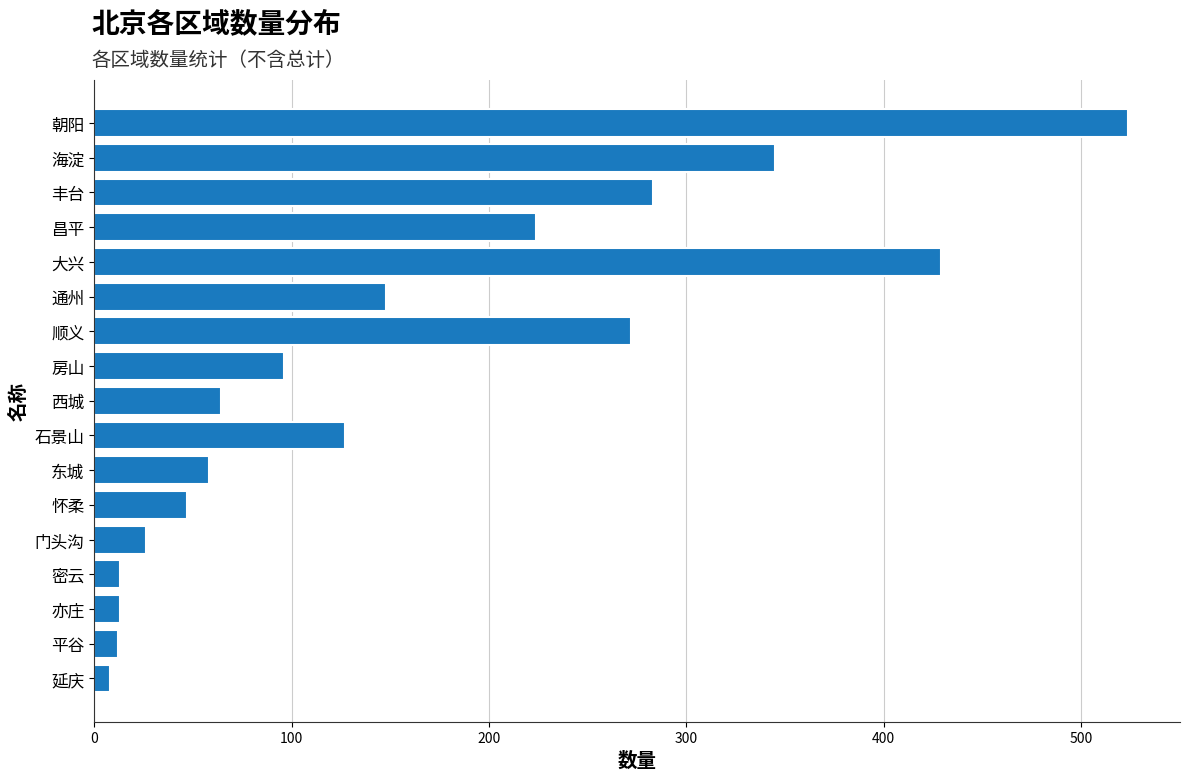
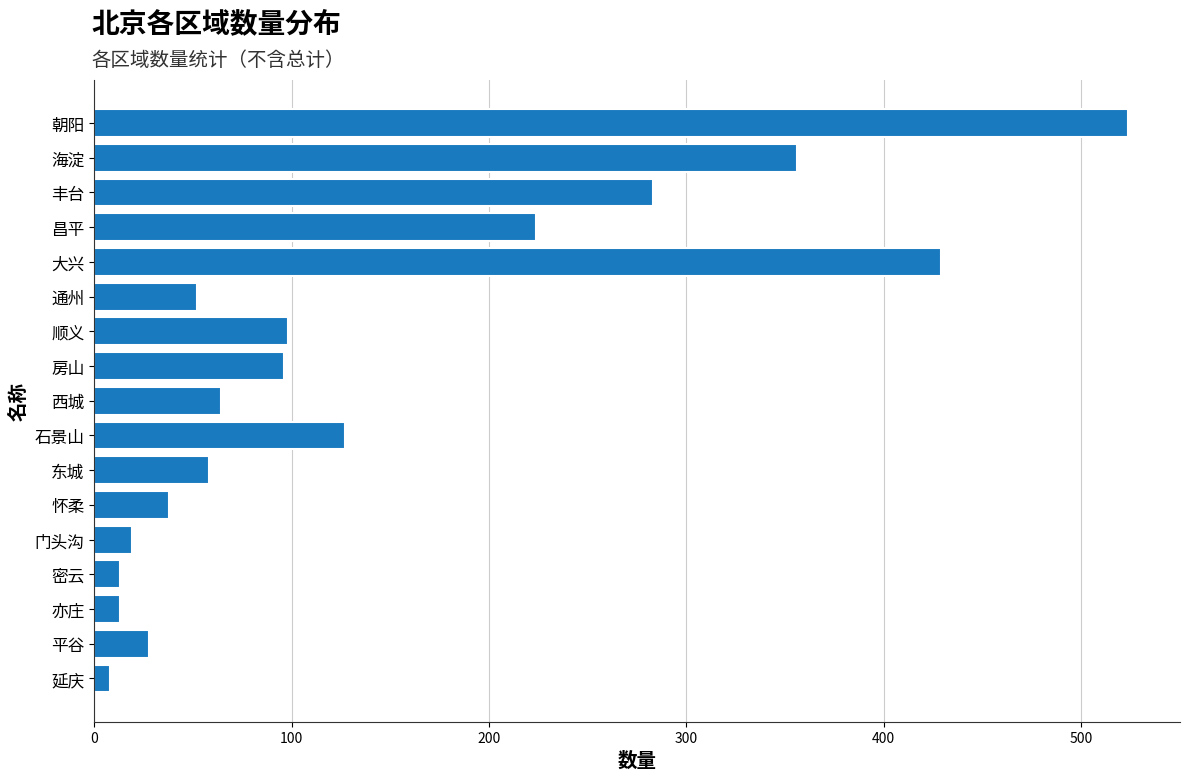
  {
    "朝阳": 524,
-   "海淀": 345,
+   "海淀": 356,
    "丰台": 283,
    "昌平": 224,
    "大兴": 429,
-   "通州": 148,
-   "顺义": 272,
+   "通州": 52,
+   "顺义": 98,
    "房山": 96,
    "西城": 64,
    "石景山": 127,
    "东城": 58,
-   "怀柔": 47,
-   "门头沟": 26,
+   "怀柔": 38,
+   "门头沟": 19,
    "密云": 13,
    "亦庄": 13,
-   "平谷": 12,
+   "平谷": 28,
    "延庆": 8
  }
